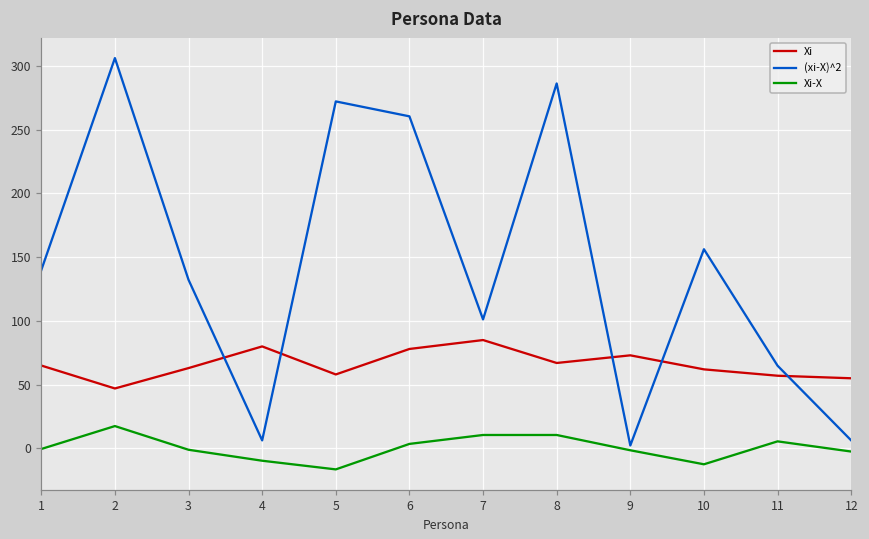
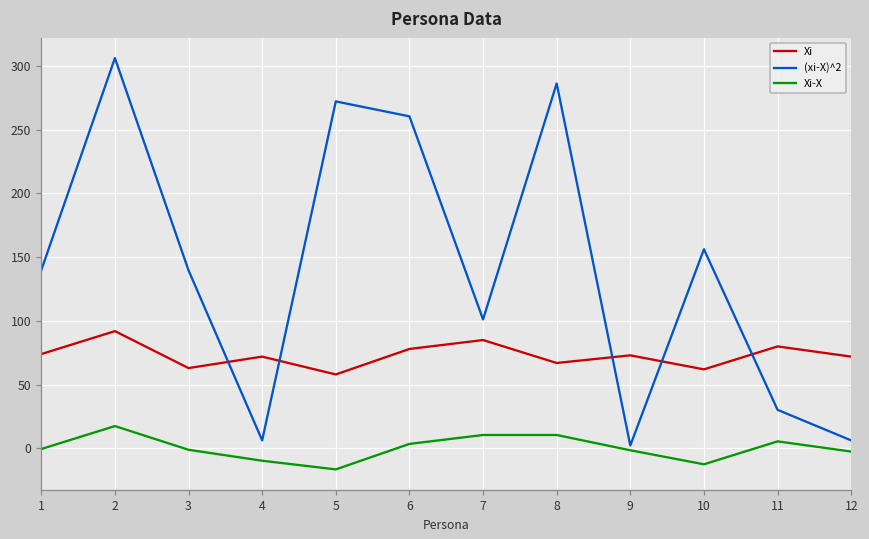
  {
    "Xi": {
-     "1": 65,
-     "2": 47,
+     "1": 74,
+     "2": 92,
      "3": 63,
-     "4": 80,
+     "4": 72,
      "5": 58,
      "6": 78,
      "7": 85,
      "8": 67,
      "9": 73,
      "10": 62,
-     "11": 57,
-     "12": 55
+     "11": 80,
+     "12": 72
    },
    "(xi-X)^2": {
      "1": 140,
      "2": 306,
-     "3": 132,
+     "3": 140,
      "4": 6,
      "5": 272,
      "6": 261,
      "7": 101,
      "8": 286,
      "9": 2,
      "10": 156,
-     "11": 65,
+     "11": 30,
      "12": 6
    },
    "Xi-X": {
      "1": -1,
      "2": 18,
      "3": -1,
      "4": -10,
      "5": -17,
      "6": 4,
      "7": 11,
      "8": 11,
      "9": -2,
      "10": -13,
      "11": 6,
      "12": -3
    }
  }
